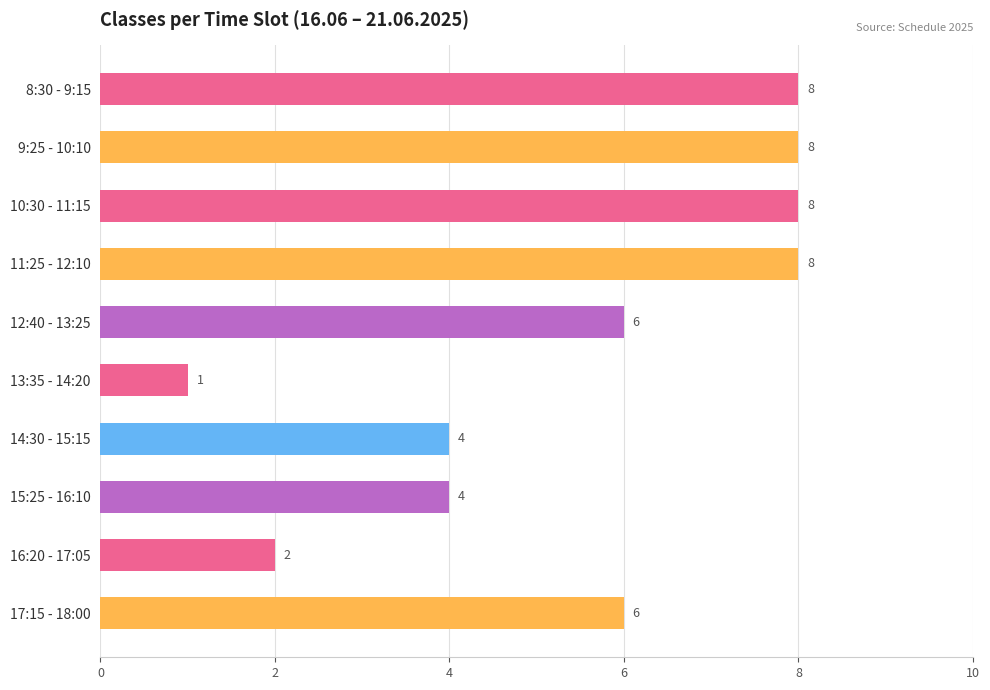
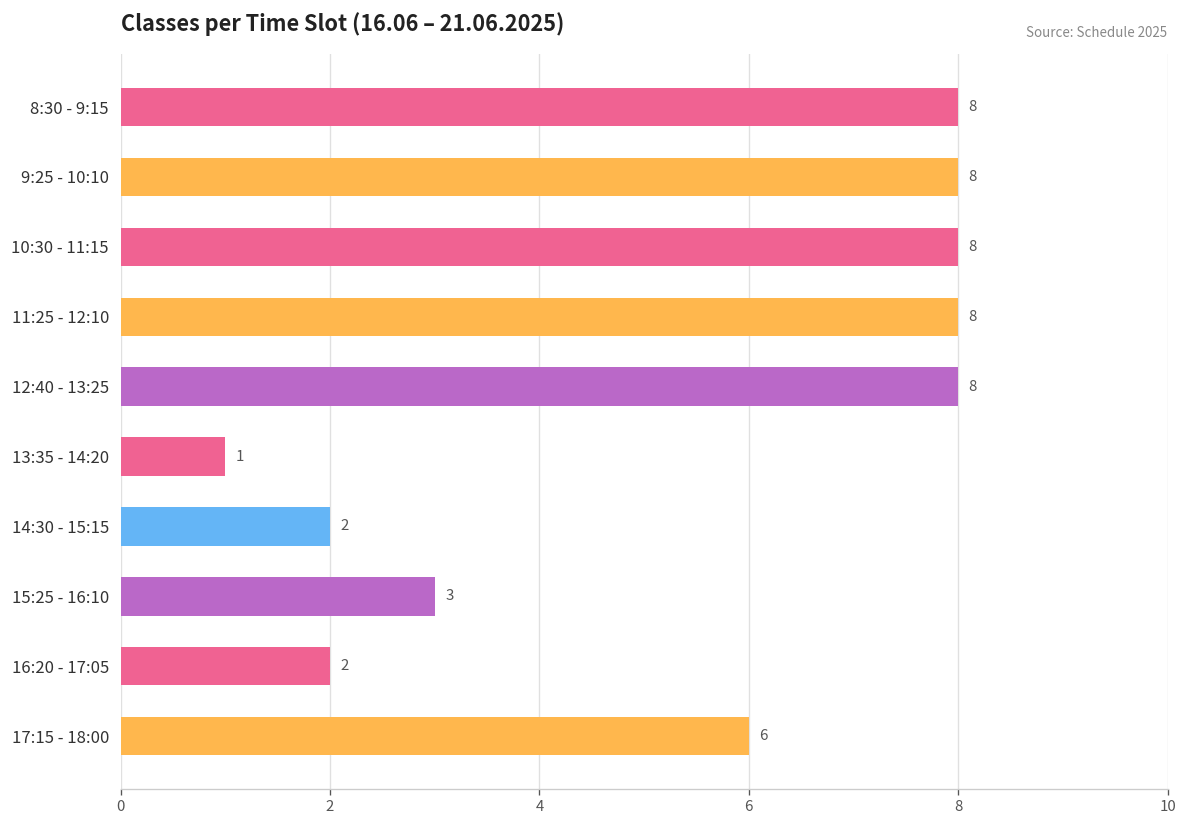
  {
    "8:30 - 9:15": 8,
    "9:25 - 10:10": 8,
    "10:30 - 11:15": 8,
    "11:25 - 12:10": 8,
-   "12:40 - 13:25": 6,
+   "12:40 - 13:25": 8,
    "13:35 - 14:20": 1,
-   "14:30 - 15:15": 4,
-   "15:25 - 16:10": 4,
+   "14:30 - 15:15": 2,
+   "15:25 - 16:10": 3,
    "16:20 - 17:05": 2,
    "17:15 - 18:00": 6
  }
